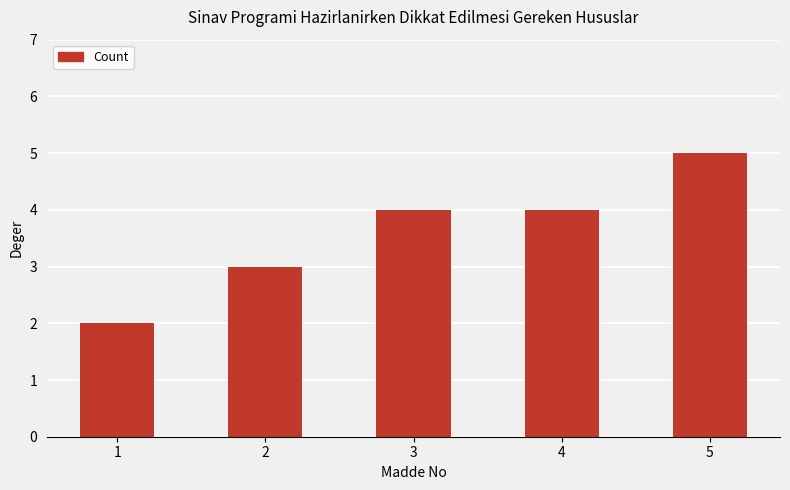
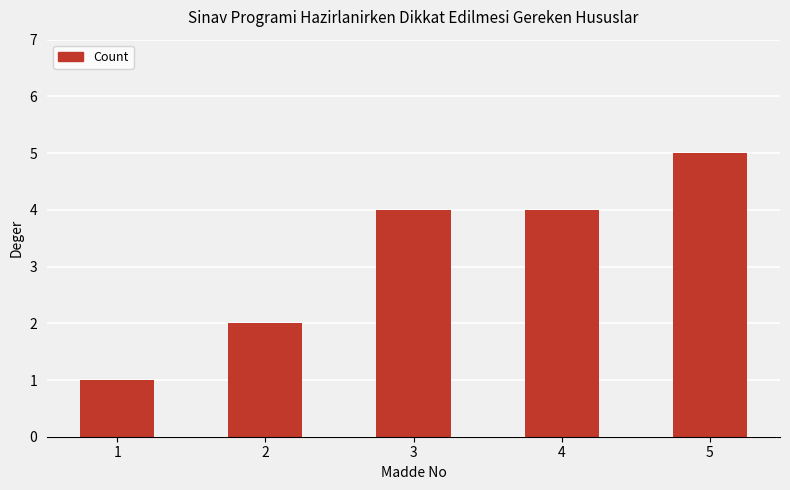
  {
-   "1": 2,
-   "2": 3,
+   "1": 1,
+   "2": 2,
    "3": 4,
    "4": 4,
    "5": 5
  }
